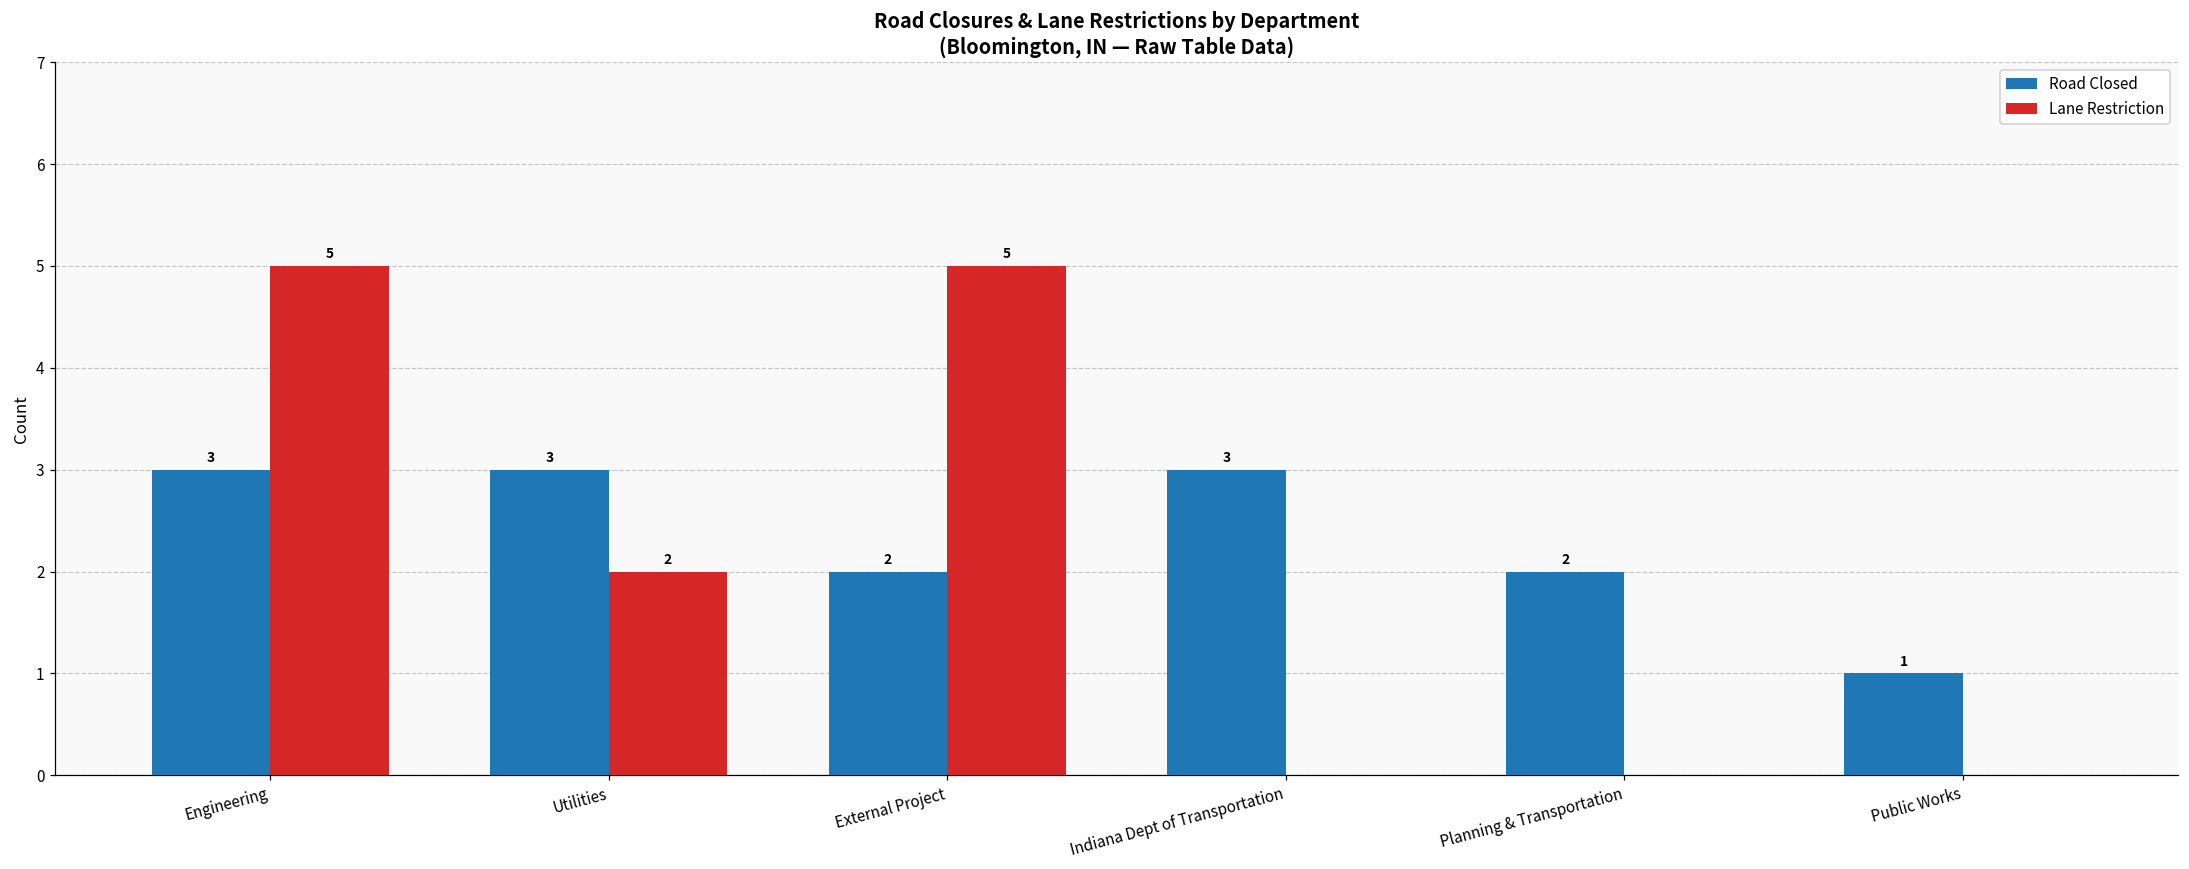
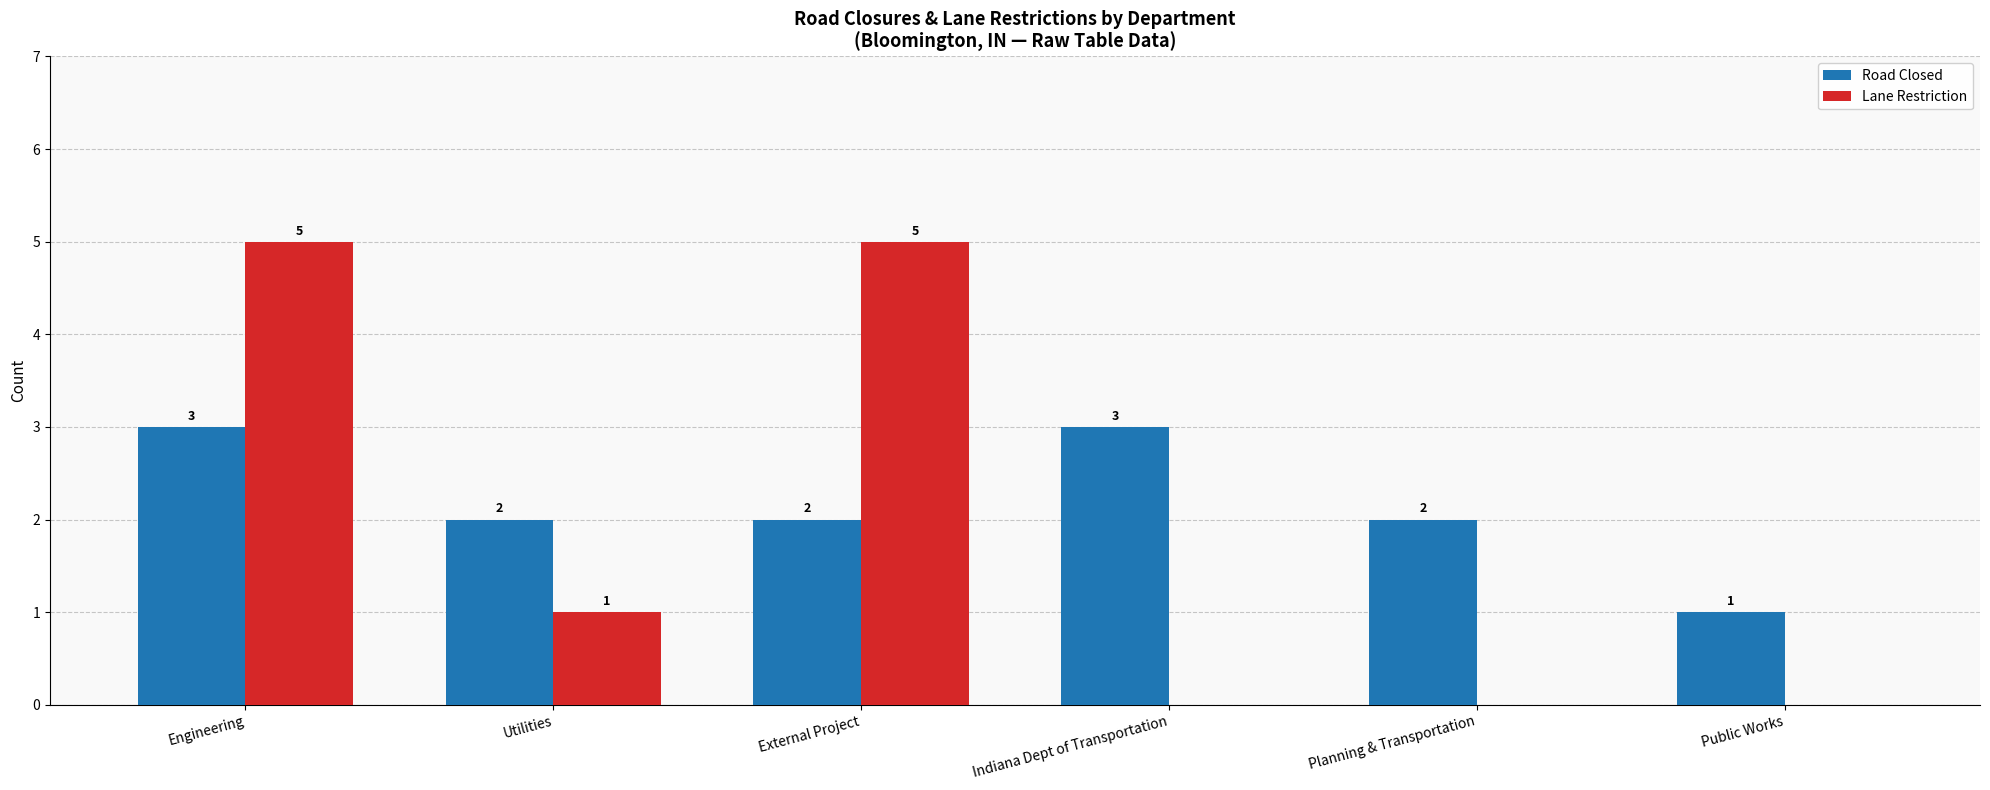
  {
    "Road Closed": {
      "Engineering": 3,
-     "Utilities": 3,
+     "Utilities": 2,
      "External Project": 2,
      "Indiana Dept of Transportation": 3,
      "Planning & Transportation": 2,
      "Public Works": 1
    },
    "Lane Restriction": {
      "Engineering": 5,
-     "Utilities": 2,
+     "Utilities": 1,
      "External Project": 5
    }
  }
